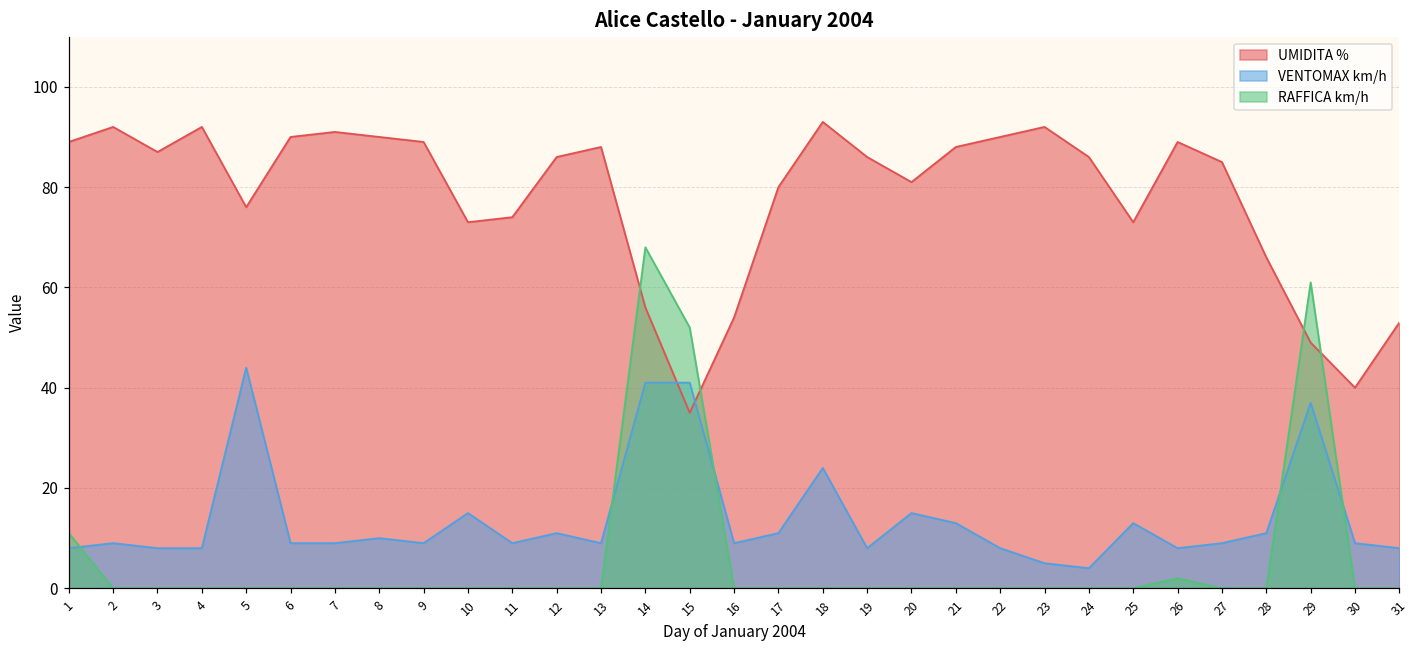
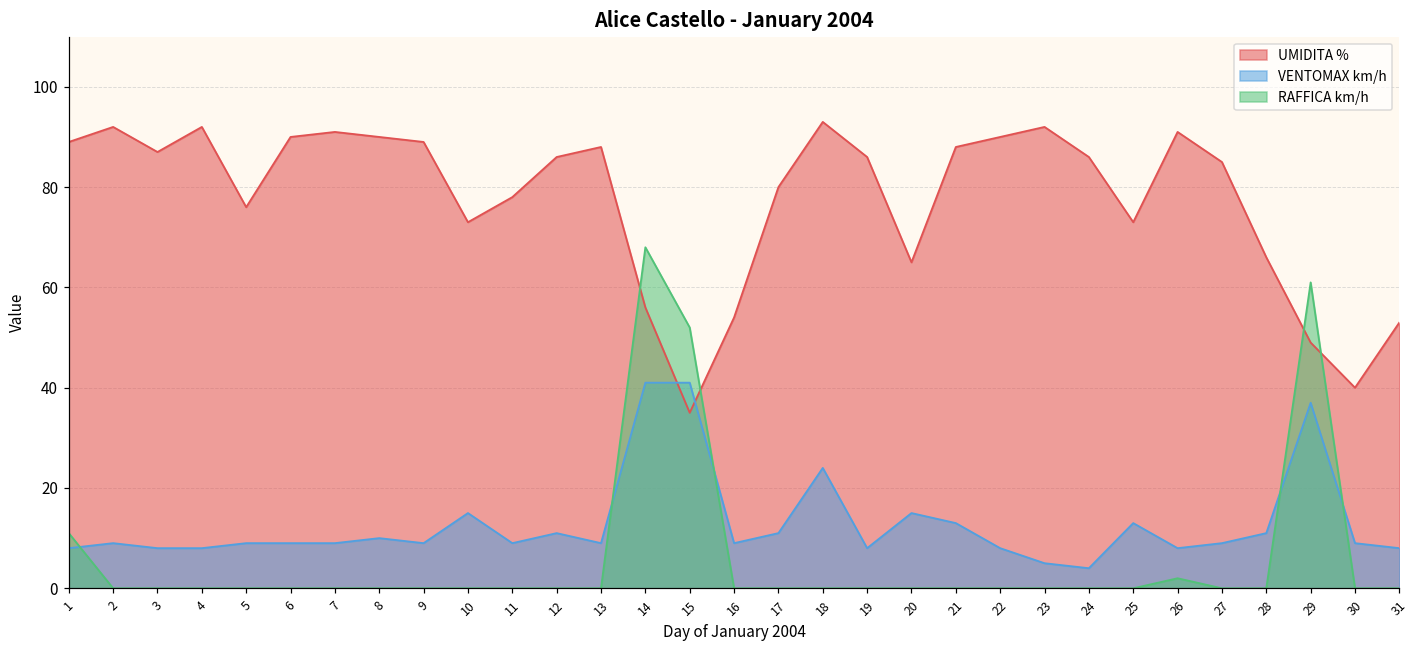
  {
    "UMIDITA %": {
      "1": 89,
      "2": 92,
      "3": 87,
      "4": 92,
      "5": 76,
      "6": 90,
      "7": 91,
      "8": 90,
      "9": 89,
      "10": 73,
-     "11": 74,
+     "11": 78,
      "12": 86,
      "13": 88,
      "14": 56,
      "15": 35,
      "16": 54,
      "17": 80,
      "18": 93,
      "19": 86,
-     "20": 81,
+     "20": 65,
      "21": 88,
      "22": 90,
      "23": 92,
      "24": 86,
      "25": 73,
-     "26": 89,
+     "26": 91,
      "27": 85,
      "28": 66,
      "29": 49,
      "30": 40,
      "31": 53
    },
    "VENTOMAX km/h": {
      "1": 8,
      "2": 9,
      "3": 8,
      "4": 8,
-     "5": 44,
+     "5": 9,
      "6": 9,
      "7": 9,
      "8": 10,
      "9": 9,
      "10": 15,
      "11": 9,
      "12": 11,
      "13": 9,
      "14": 41,
      "15": 41,
      "16": 9,
      "17": 11,
      "18": 24,
      "19": 8,
      "20": 15,
      "21": 13,
      "22": 8,
      "23": 5,
      "24": 4,
      "25": 13,
      "26": 8,
      "27": 9,
      "28": 11,
      "29": 37,
      "30": 9,
      "31": 8
    },
    "RAFFICA km/h": {
      "1": 11,
      "2": 0,
      "3": 0,
      "4": 0,
      "5": 0,
      "6": 0,
      "7": 0,
      "8": 0,
      "9": 0,
      "10": 0,
      "11": 0,
      "12": 0,
      "13": 0,
      "14": 68,
      "15": 52,
      "16": 0,
      "17": 0,
      "18": 0,
      "19": 0,
      "20": 0,
      "21": 0,
      "22": 0,
      "23": 0,
      "24": 0,
      "25": 0,
      "26": 2,
      "27": 0,
      "28": 0,
      "29": 61,
      "30": 0,
      "31": 0
    }
  }
